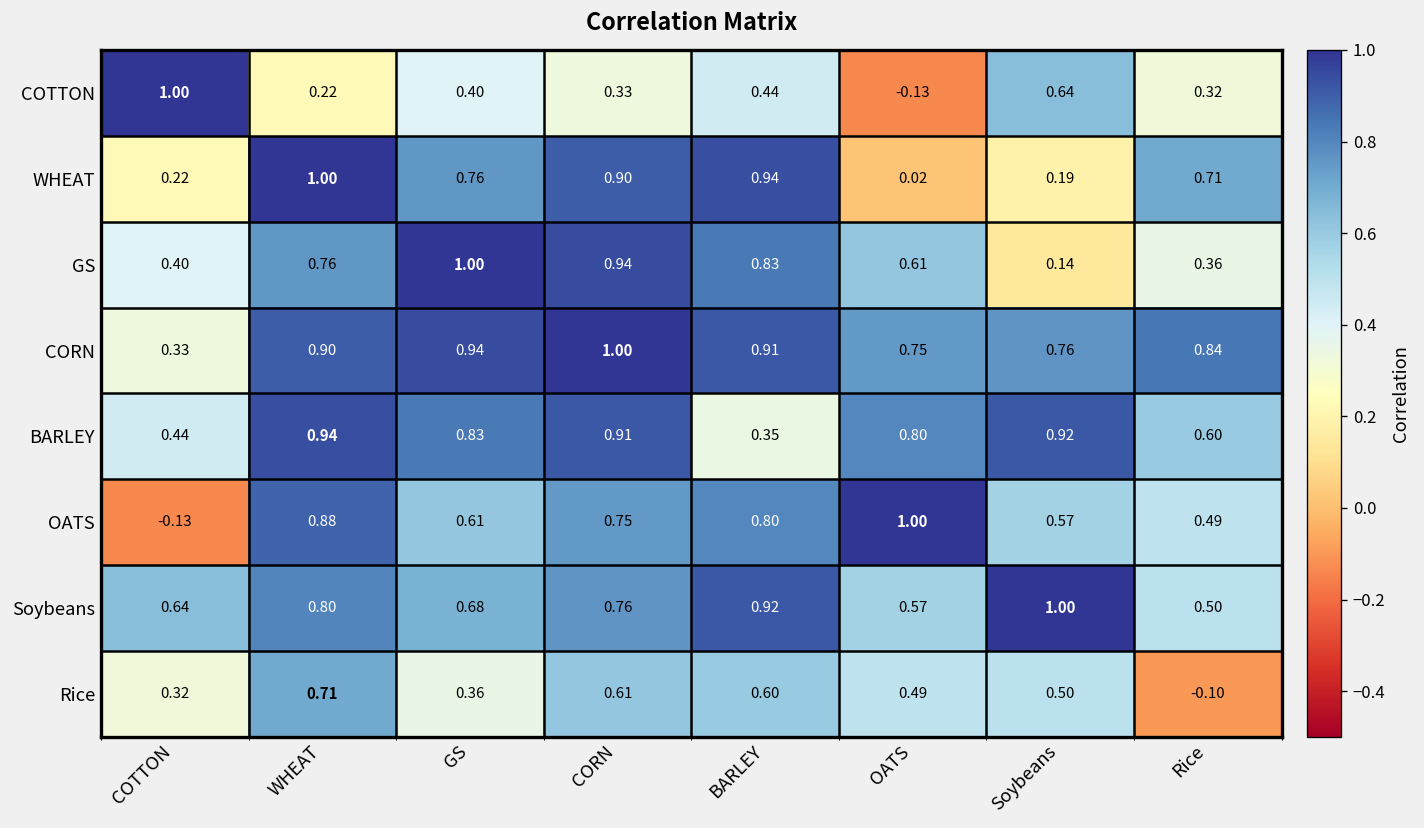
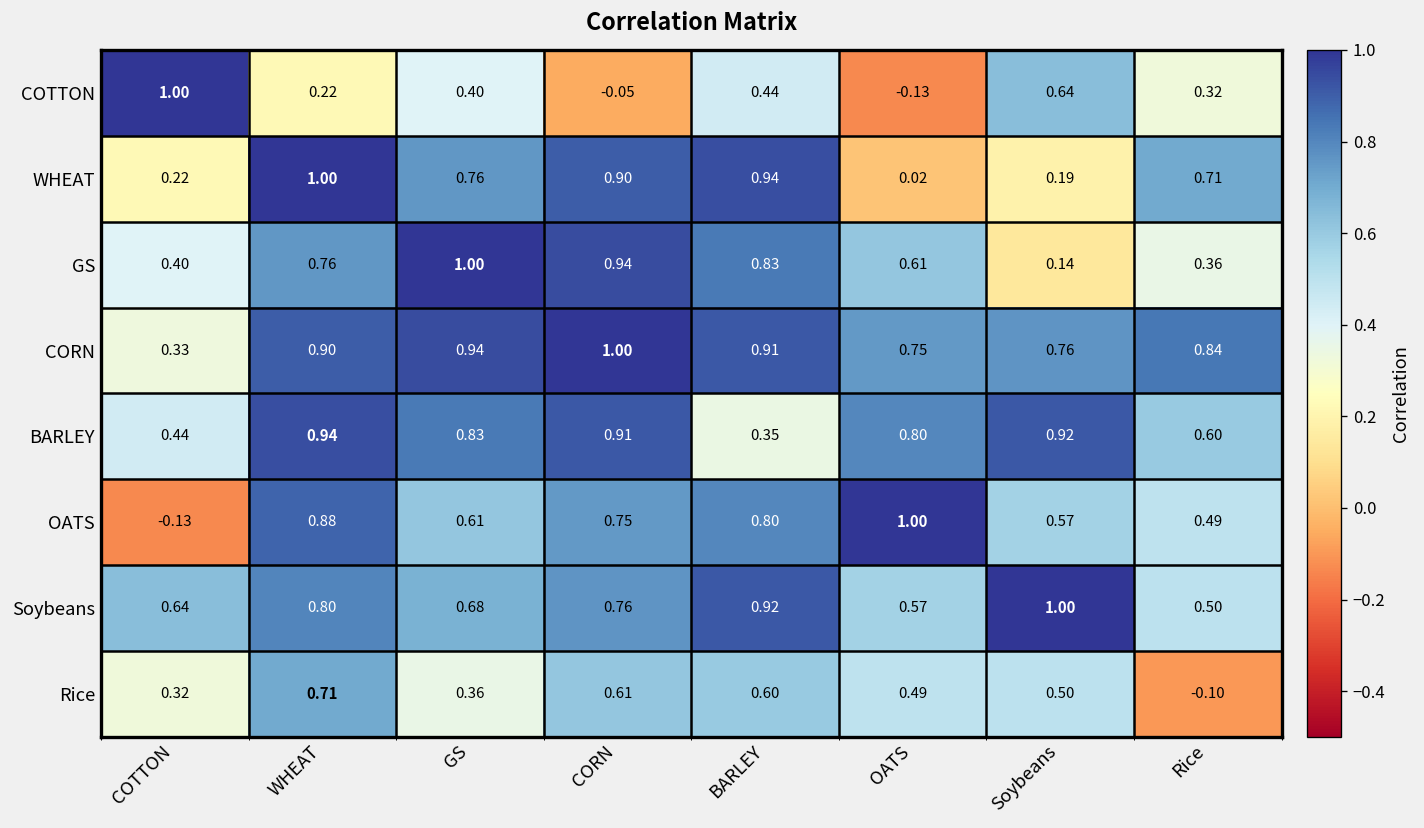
  {
    "COTTON": {
      "COTTON": 1.00,
      "WHEAT": 0.22,
      "GS": 0.40,
-     "CORN": 0.33,
+     "CORN": -0.05,
      "BARLEY": 0.44,
      "OATS": -0.13,
      "Soybeans": 0.64,
      "Rice": 0.32
    },
    "WHEAT": {
      "COTTON": 0.22,
      "WHEAT": 1.00,
      "GS": 0.76,
      "CORN": 0.90,
      "BARLEY": 0.94,
      "OATS": 0.02,
      "Soybeans": 0.19,
      "Rice": 0.71
    },
    "GS": {
      "COTTON": 0.40,
      "WHEAT": 0.76,
      "GS": 1.00,
      "CORN": 0.94,
      "BARLEY": 0.83,
      "OATS": 0.61,
      "Soybeans": 0.14,
      "Rice": 0.36
    },
    "CORN": {
      "COTTON": 0.33,
      "WHEAT": 0.90,
      "GS": 0.94,
      "CORN": 1.00,
      "BARLEY": 0.91,
      "OATS": 0.75,
      "Soybeans": 0.76,
      "Rice": 0.84
    },
    "BARLEY": {
      "COTTON": 0.44,
      "WHEAT": 0.94,
      "GS": 0.83,
      "CORN": 0.91,
      "BARLEY": 0.35,
      "OATS": 0.80,
      "Soybeans": 0.92,
      "Rice": 0.60
    },
    "OATS": {
      "COTTON": -0.13,
      "WHEAT": 0.88,
      "GS": 0.61,
      "CORN": 0.75,
      "BARLEY": 0.80,
      "OATS": 1.00,
      "Soybeans": 0.57,
      "Rice": 0.49
    },
    "Soybeans": {
      "COTTON": 0.64,
      "WHEAT": 0.80,
      "GS": 0.68,
      "CORN": 0.76,
      "BARLEY": 0.92,
      "OATS": 0.57,
      "Soybeans": 1.00,
      "Rice": 0.50
    },
    "Rice": {
      "COTTON": 0.32,
      "WHEAT": 0.71,
      "GS": 0.36,
      "CORN": 0.61,
      "BARLEY": 0.60,
      "OATS": 0.49,
      "Soybeans": 0.50,
      "Rice": -0.10
    }
  }
